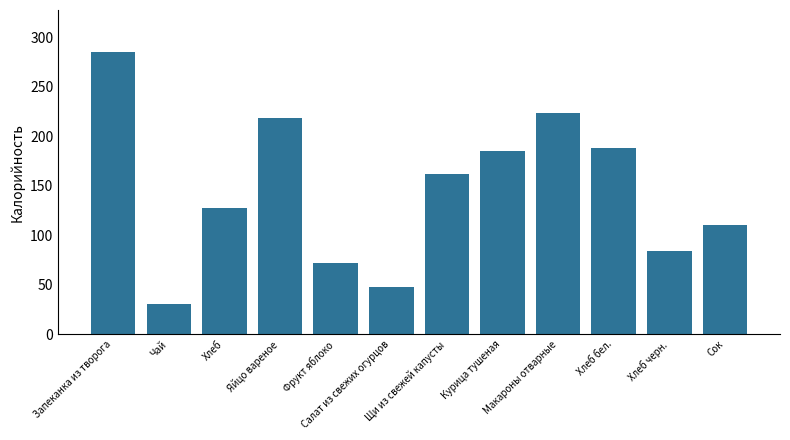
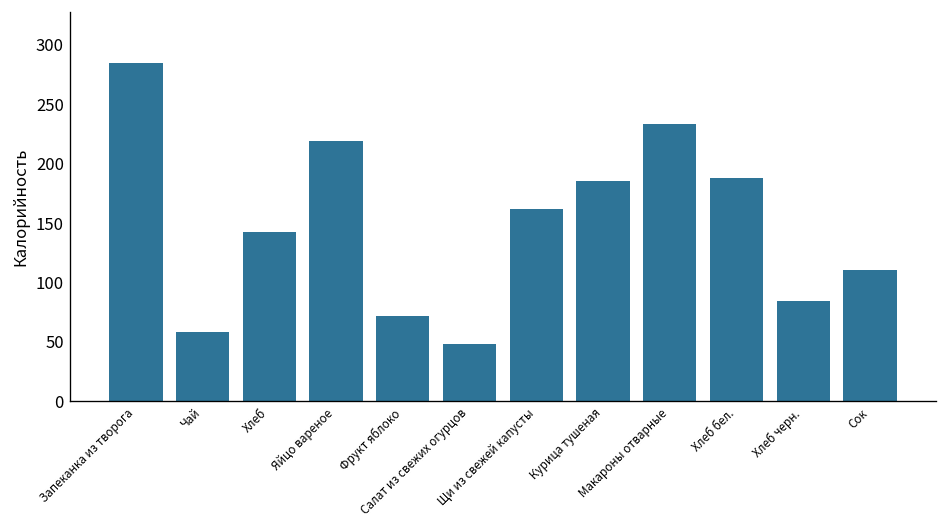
  {
    "Запеканка из творога": 290,
-   "Чай": 30,
-   "Хлеб": 130,
+   "Чай": 60,
+   "Хлеб": 140,
    "Яйцо вареное": 220,
    "Фрукт яблоко": 70,
    "Салат из свежих огурцов": 50,
    "Щи из свежей капусты": 160,
    "Курица тушеная": 190,
-   "Макароны отварные": 220,
+   "Макароны отварные": 230,
    "Хлеб бел.": 190,
    "Хлеб черн.": 80,
    "Сок": 110
  }
